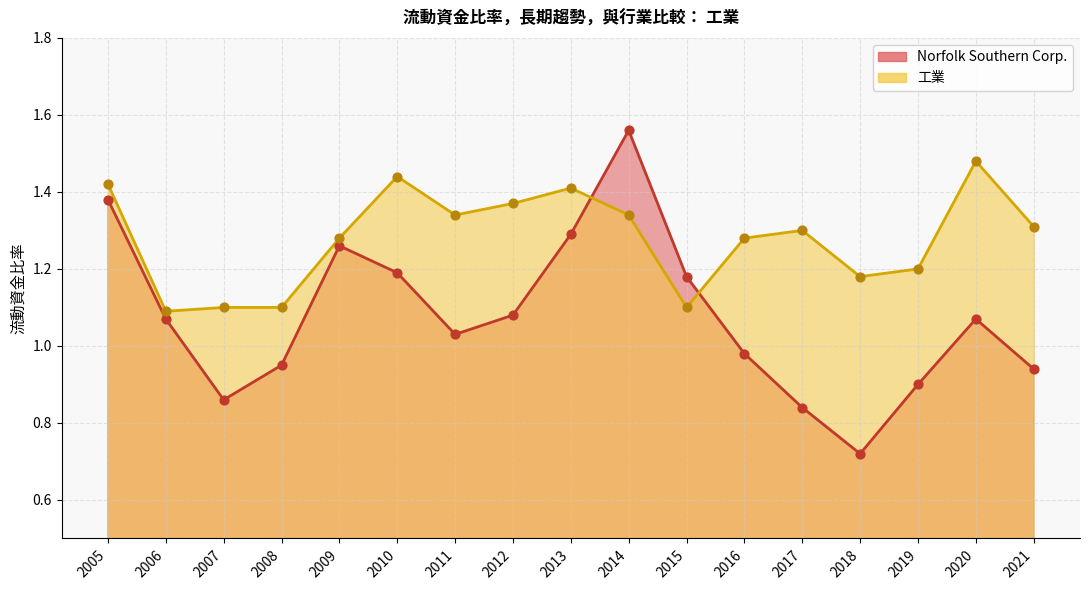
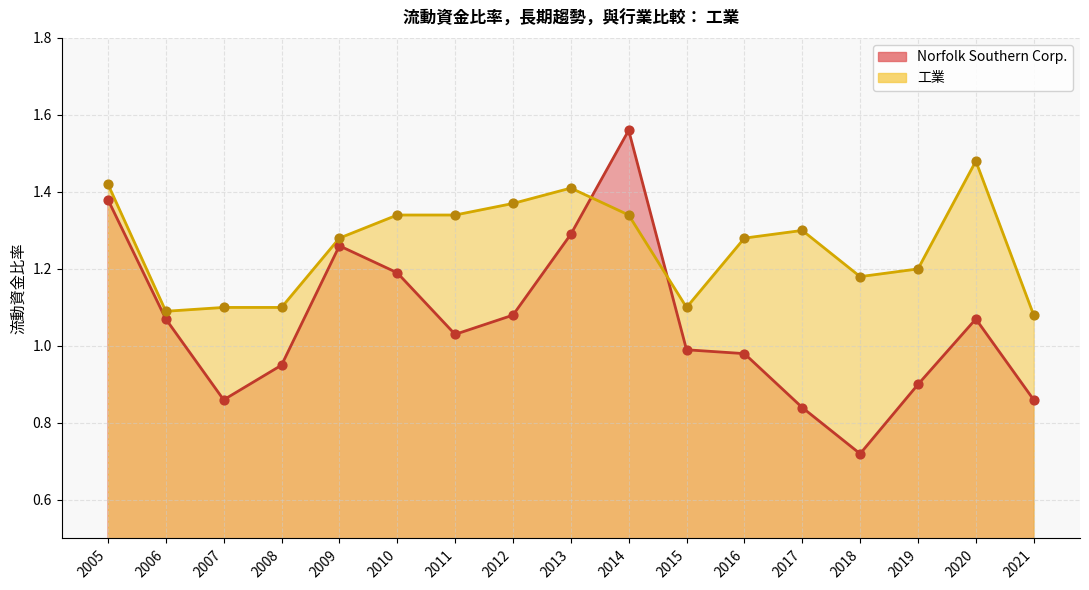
  {
    "Norfolk Southern Corp.": {
      "2005": 1.38,
      "2006": 1.07,
      "2007": 0.86,
      "2008": 0.95,
      "2009": 1.26,
      "2010": 1.19,
      "2011": 1.03,
      "2012": 1.08,
      "2013": 1.29,
      "2014": 1.56,
-     "2015": 1.18,
+     "2015": 0.99,
      "2016": 0.98,
      "2017": 0.84,
      "2018": 0.72,
      "2019": 0.90,
      "2020": 1.07,
-     "2021": 0.94
+     "2021": 0.86
    },
    "工業": {
      "2005": 1.42,
      "2006": 1.09,
      "2007": 1.10,
      "2008": 1.10,
      "2009": 1.28,
-     "2010": 1.44,
+     "2010": 1.34,
      "2011": 1.34,
      "2012": 1.37,
      "2013": 1.41,
      "2014": 1.34,
      "2015": 1.10,
      "2016": 1.28,
      "2017": 1.30,
      "2018": 1.18,
      "2019": 1.20,
      "2020": 1.48,
-     "2021": 1.31
+     "2021": 1.08
    }
  }
